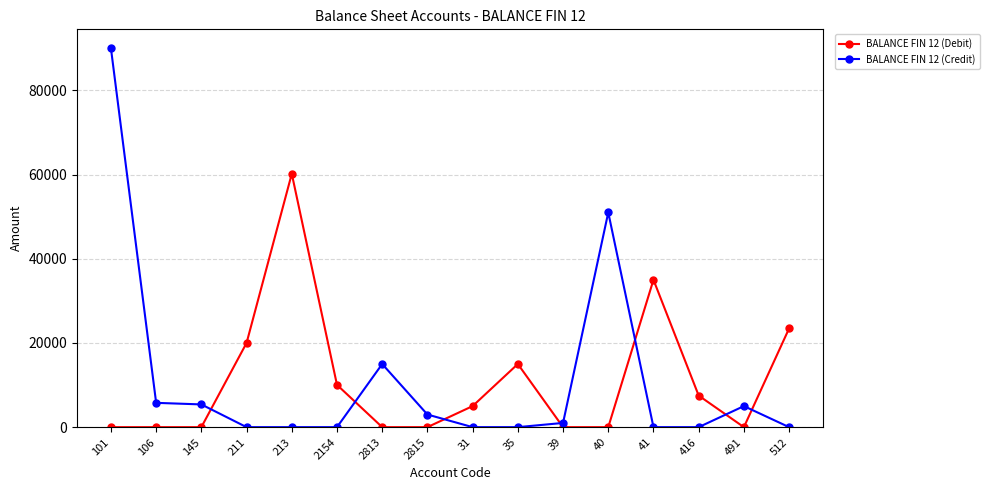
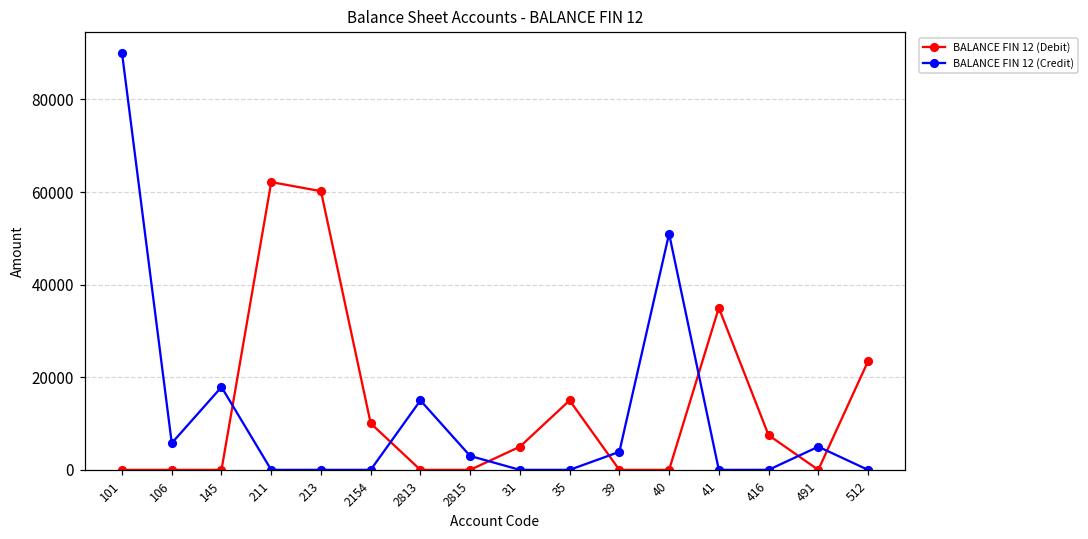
  {
    "BALANCE FIN 12 (Debit)": {
      "101": 0,
      "106": 0,
      "145": 0,
-     "211": 20000,
+     "211": 62000,
      "213": 60000,
      "2154": 10000,
      "2813": 0,
      "2815": 0,
      "31": 5000,
      "35": 15000,
      "39": 0,
      "40": 0,
      "41": 35000,
      "416": 8000,
      "491": 0,
      "512": 23000
    },
    "BALANCE FIN 12 (Credit)": {
      "101": 90000,
      "106": 6000,
-     "145": 5000,
+     "145": 18000,
      "211": 0,
      "213": 0,
      "2154": 0,
      "2813": 15000,
      "2815": 3000,
      "31": 0,
      "35": 0,
-     "39": 1000,
+     "39": 4000,
      "40": 51000,
      "41": 0,
      "416": 0,
      "491": 5000,
      "512": 0
    }
  }
